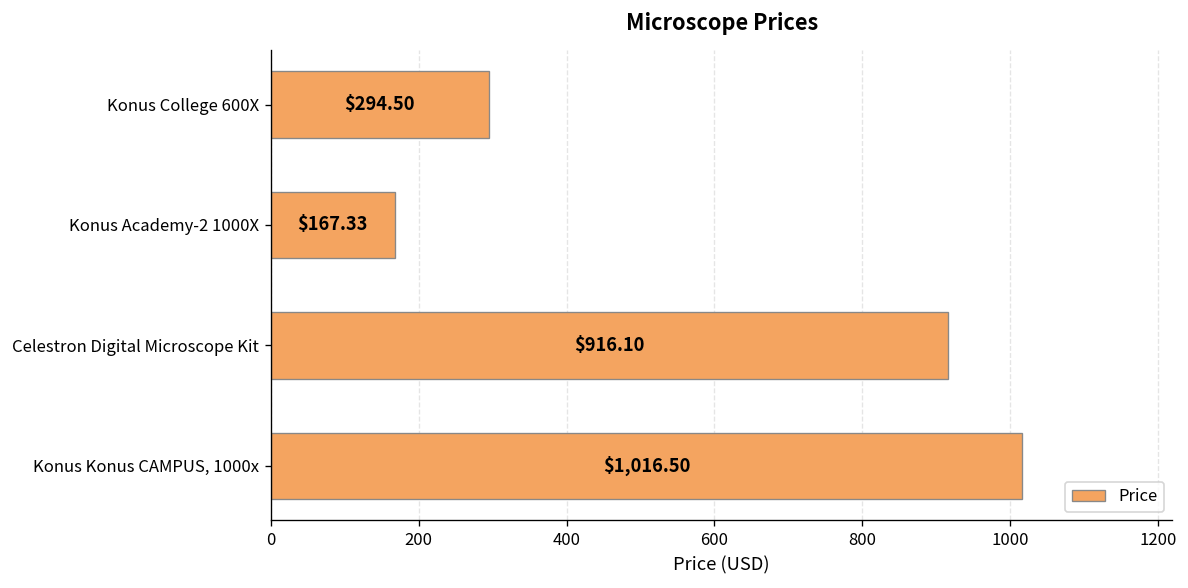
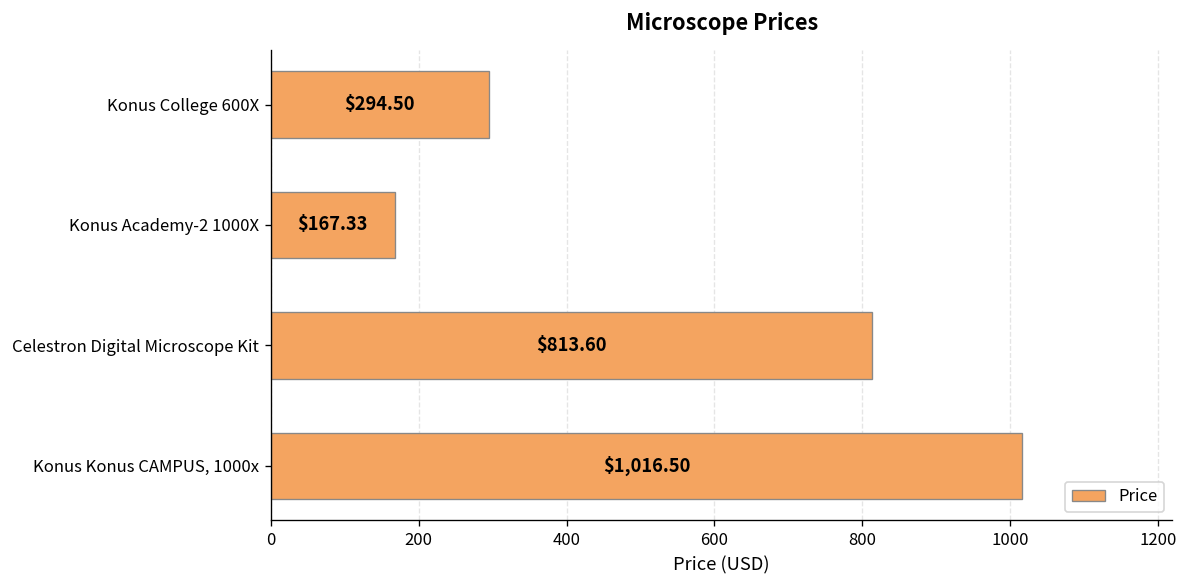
  {
    "Konus College 600X": "$294.50",
    "Konus Academy-2 1000X": "$167.33",
-   "Celestron Digital Microscope Kit": "$916.10",
+   "Celestron Digital Microscope Kit": "$813.60",
    "Konus Konus CAMPUS, 1000x": "$1,016.50"
  }
